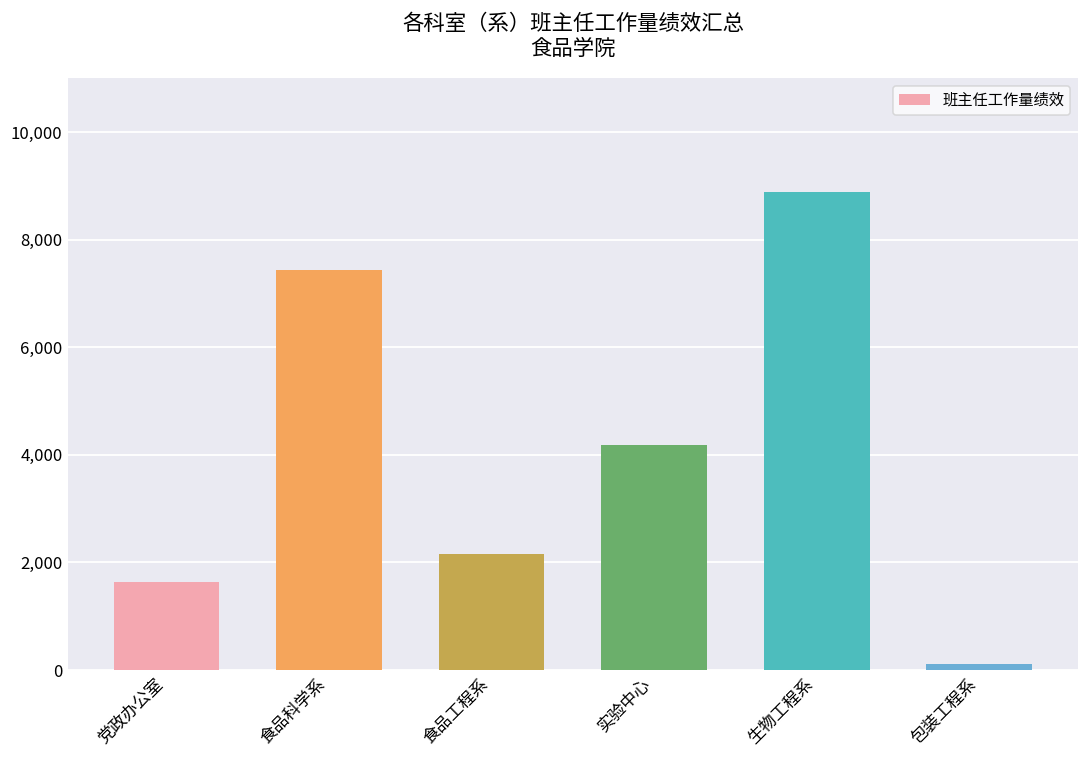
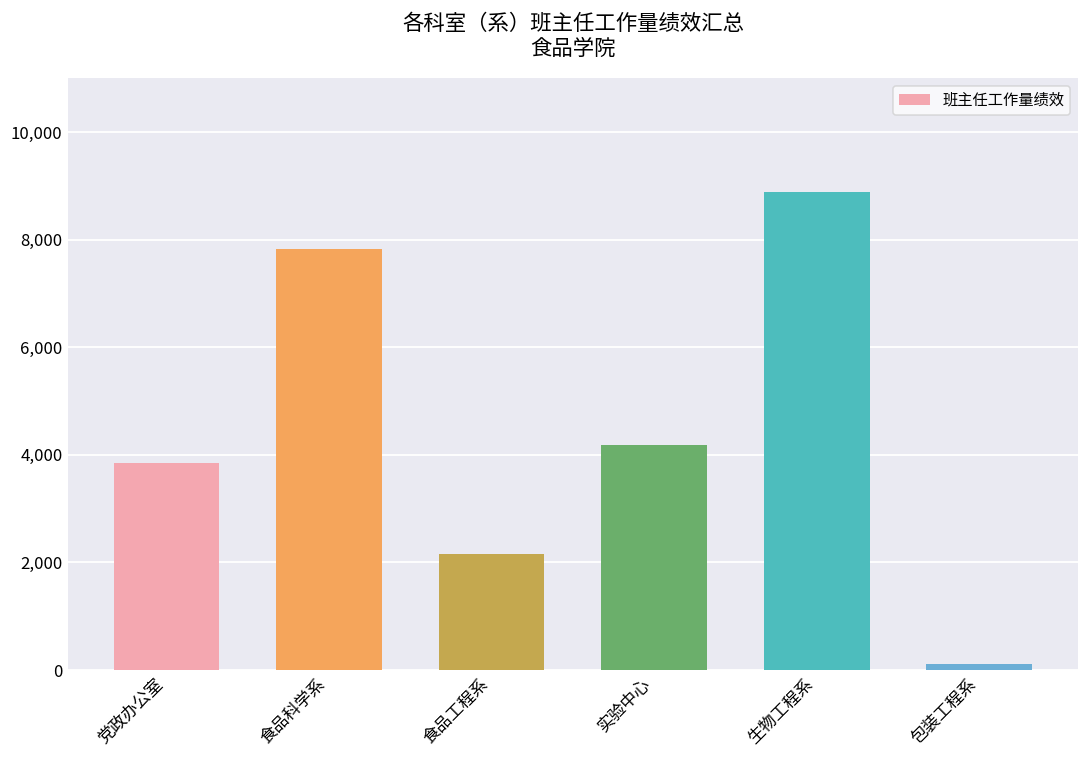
  {
-   "党政办公室": "1,600",
-   "食品科学系": "7,400",
+   "党政办公室": "3,800",
+   "食品科学系": "7,800",
    "食品工程系": "2,200",
    "实验中心": "4,200",
    "生物工程系": "8,900",
    "包装工程系": "100"
  }
